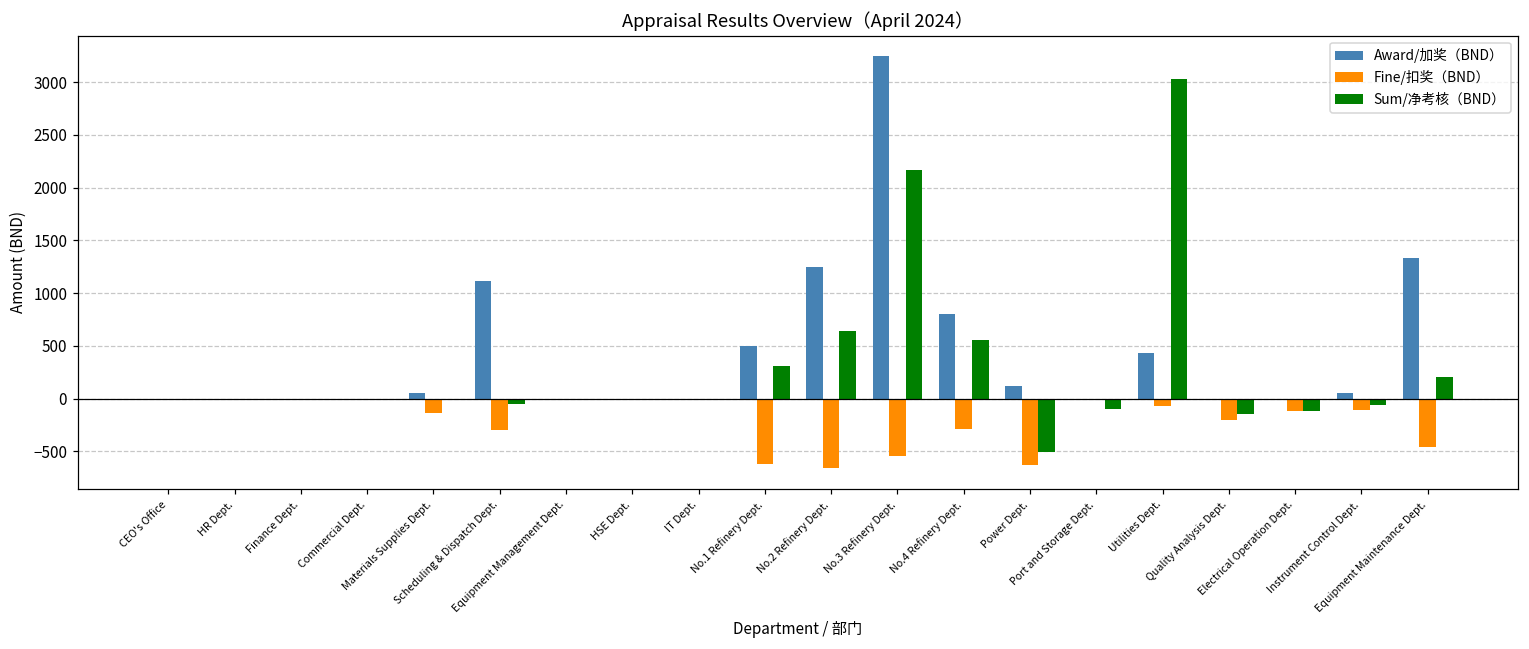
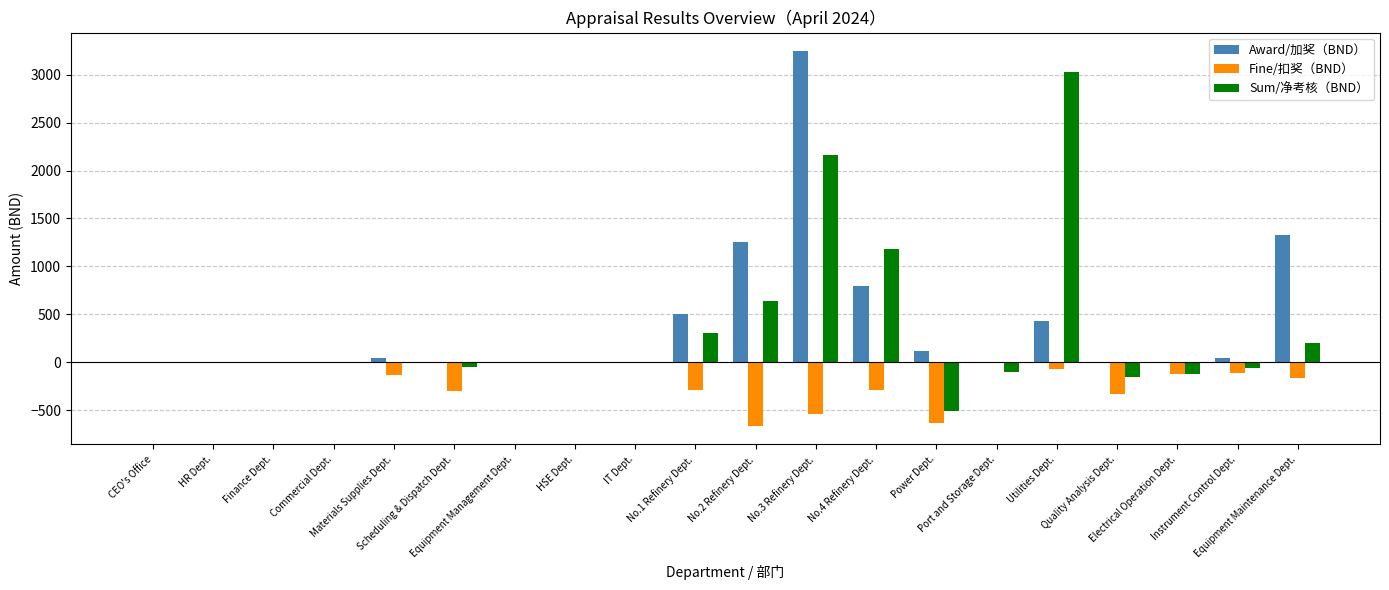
  {
    "Award/加奖（BND）": {
      "CEO's Office": 0,
      "HR Dept.": 0,
      "Finance Dept.": 0,
      "Commercial Dept.": 0,
      "Materials Supplies Dept.": 100,
-     "Scheduling & Dispatch Dept.": 1100,
+     "Scheduling & Dispatch Dept.": 0,
      "Equipment Management Dept.": 0,
      "HSE Dept.": 0,
      "IT Dept.": 0,
      "No.1 Refinery Dept.": 500,
      "No.2 Refinery Dept.": 1300,
      "No.3 Refinery Dept.": 3200,
      "No.4 Refinery Dept.": 800,
      "Power Dept.": 100,
      "Port and Storage Dept.": 0,
      "Utilities Dept.": 400,
      "Quality Analysis Dept.": 0,
      "Electrical Operation Dept.": 0,
      "Instrument Control Dept.": 100,
      "Equipment Maintenance Dept.": 1300
    },
    "Fine/扣奖（BND）": {
      "CEO's Office": 0,
      "HR Dept.": 0,
      "Finance Dept.": 0,
      "Commercial Dept.": 0,
      "Materials Supplies Dept.": -100,
      "Scheduling & Dispatch Dept.": -300,
      "Equipment Management Dept.": 0,
      "HSE Dept.": 0,
      "IT Dept.": 0,
-     "No.1 Refinery Dept.": -600,
+     "No.1 Refinery Dept.": -300,
      "No.2 Refinery Dept.": -700,
      "No.3 Refinery Dept.": -500,
      "No.4 Refinery Dept.": -300,
      "Power Dept.": -600,
      "Port and Storage Dept.": 0,
      "Utilities Dept.": -100,
-     "Quality Analysis Dept.": -200,
+     "Quality Analysis Dept.": -300,
      "Electrical Operation Dept.": -100,
      "Instrument Control Dept.": -100,
-     "Equipment Maintenance Dept.": -500
+     "Equipment Maintenance Dept.": -200
    },
    "Sum/净考核（BND）": {
      "CEO's Office": 0,
      "HR Dept.": 0,
      "Finance Dept.": 0,
      "Commercial Dept.": 0,
      "Materials Supplies Dept.": 0,
      "Scheduling & Dispatch Dept.": -100,
      "Equipment Management Dept.": 0,
      "HSE Dept.": 0,
      "IT Dept.": 0,
      "No.1 Refinery Dept.": 300,
      "No.2 Refinery Dept.": 600,
      "No.3 Refinery Dept.": 2200,
-     "No.4 Refinery Dept.": 600,
+     "No.4 Refinery Dept.": 1200,
      "Power Dept.": -500,
      "Port and Storage Dept.": -100,
      "Utilities Dept.": 3000,
      "Quality Analysis Dept.": -200,
      "Electrical Operation Dept.": -100,
      "Instrument Control Dept.": -100,
      "Equipment Maintenance Dept.": 200
    }
  }
